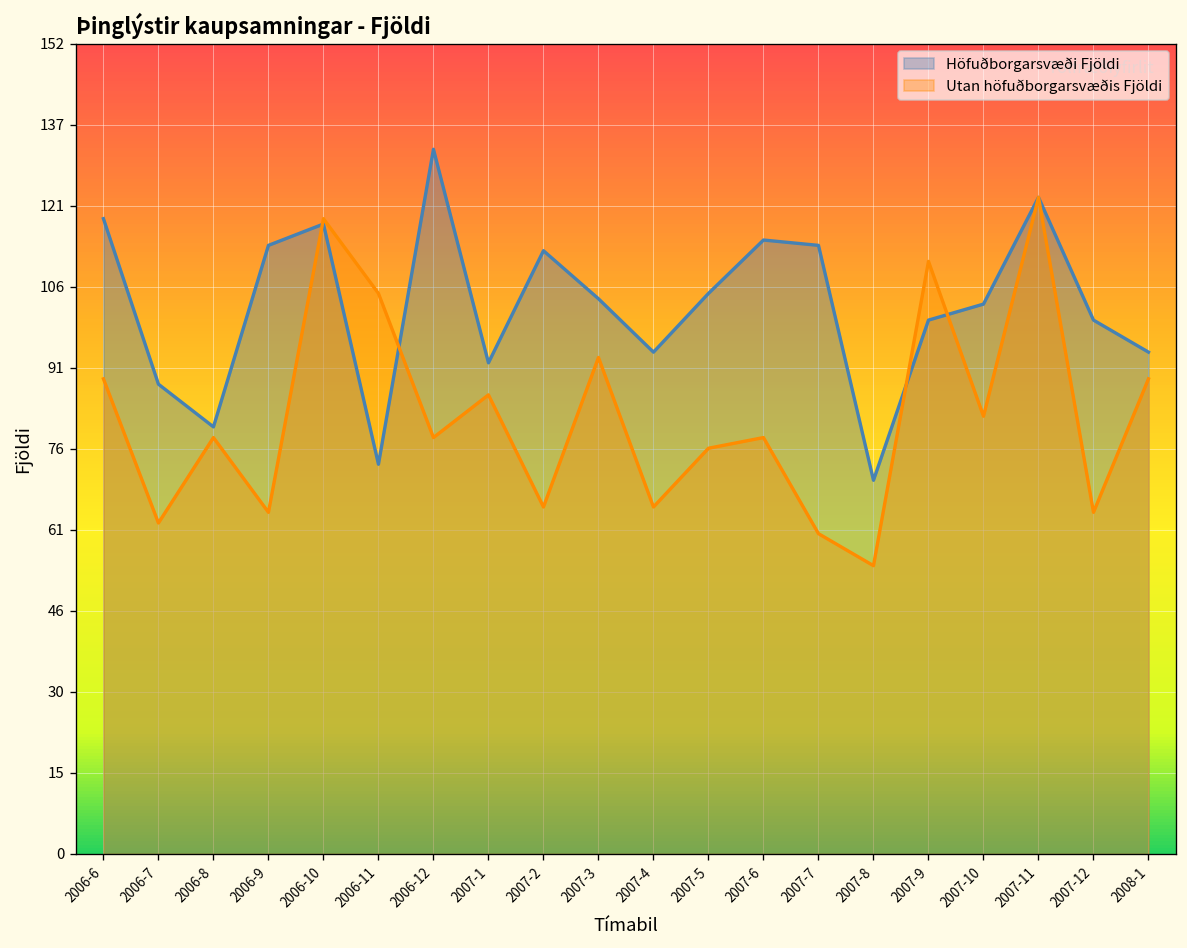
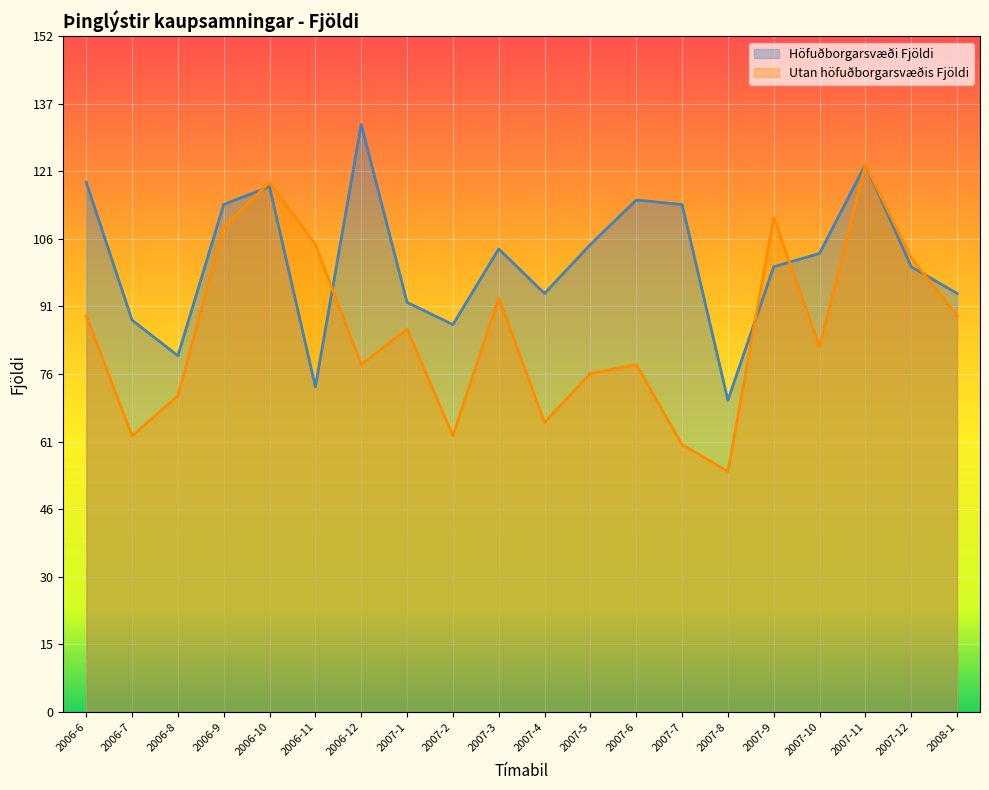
  {
    "Höfuðborgarsvæði Fjöldi": {
      "2006-6": 119,
      "2006-7": 88,
      "2006-8": 80,
      "2006-9": 114,
      "2006-10": 118,
      "2006-11": 73,
      "2006-12": 132,
      "2007-1": 92,
-     "2007-2": 113,
+     "2007-2": 87,
      "2007-3": 104,
      "2007-4": 94,
      "2007-5": 105,
      "2007-6": 115,
      "2007-7": 114,
      "2007-8": 70,
      "2007-9": 100,
      "2007-10": 103,
      "2007-12": 100,
      "2008-1": 94
    },
    "Utan höfuðborgarsvæðis Fjöldi": {
      "2006-6": 89,
      "2006-7": 62,
-     "2006-8": 78,
-     "2006-9": 64,
+     "2006-8": 71,
+     "2006-9": 109,
      "2006-10": 119,
      "2006-11": 105,
      "2006-12": 78,
      "2007-1": 86,
-     "2007-2": 65,
+     "2007-2": 62,
      "2007-3": 93,
      "2007-4": 65,
      "2007-5": 76,
      "2007-6": 78,
      "2007-7": 60,
      "2007-8": 54,
      "2007-9": 111,
      "2007-10": 82,
-     "2007-12": 64,
+     "2007-12": 102,
      "2008-1": 89
    }
  }
